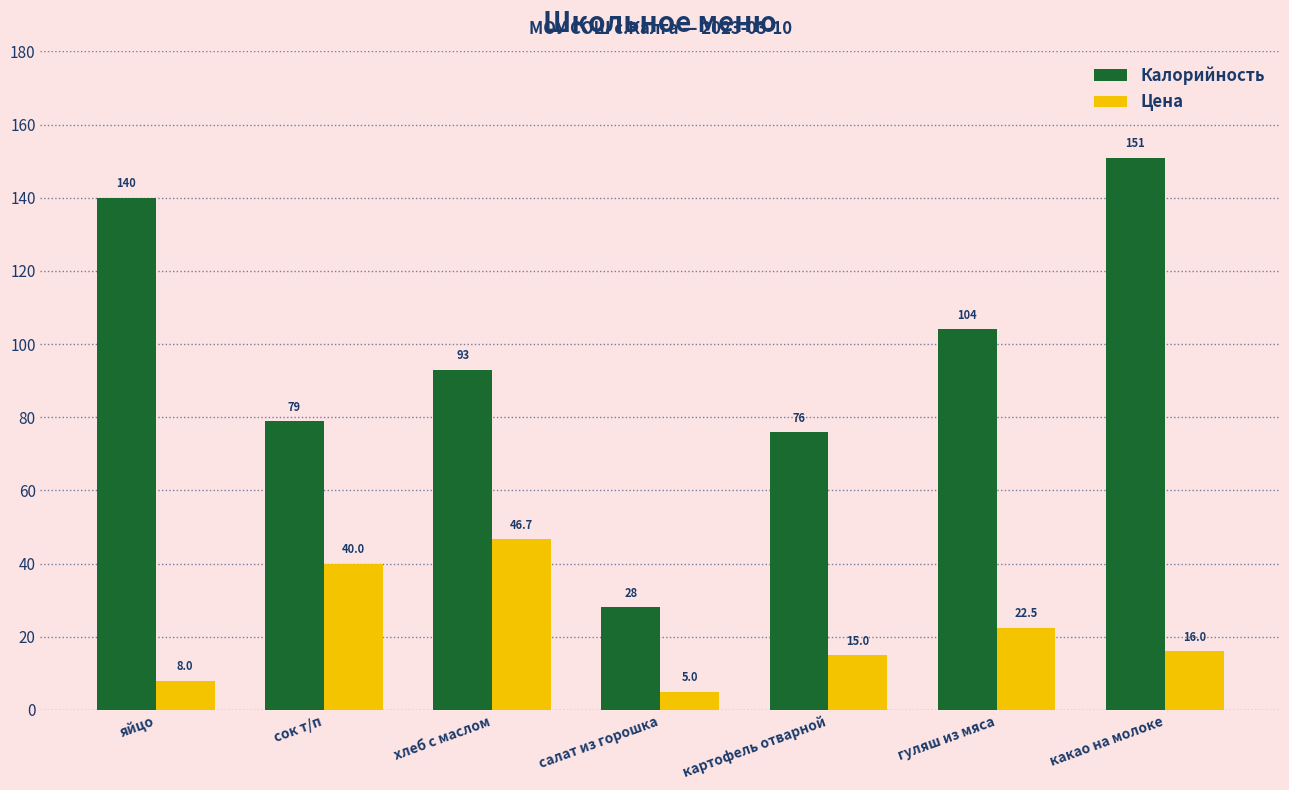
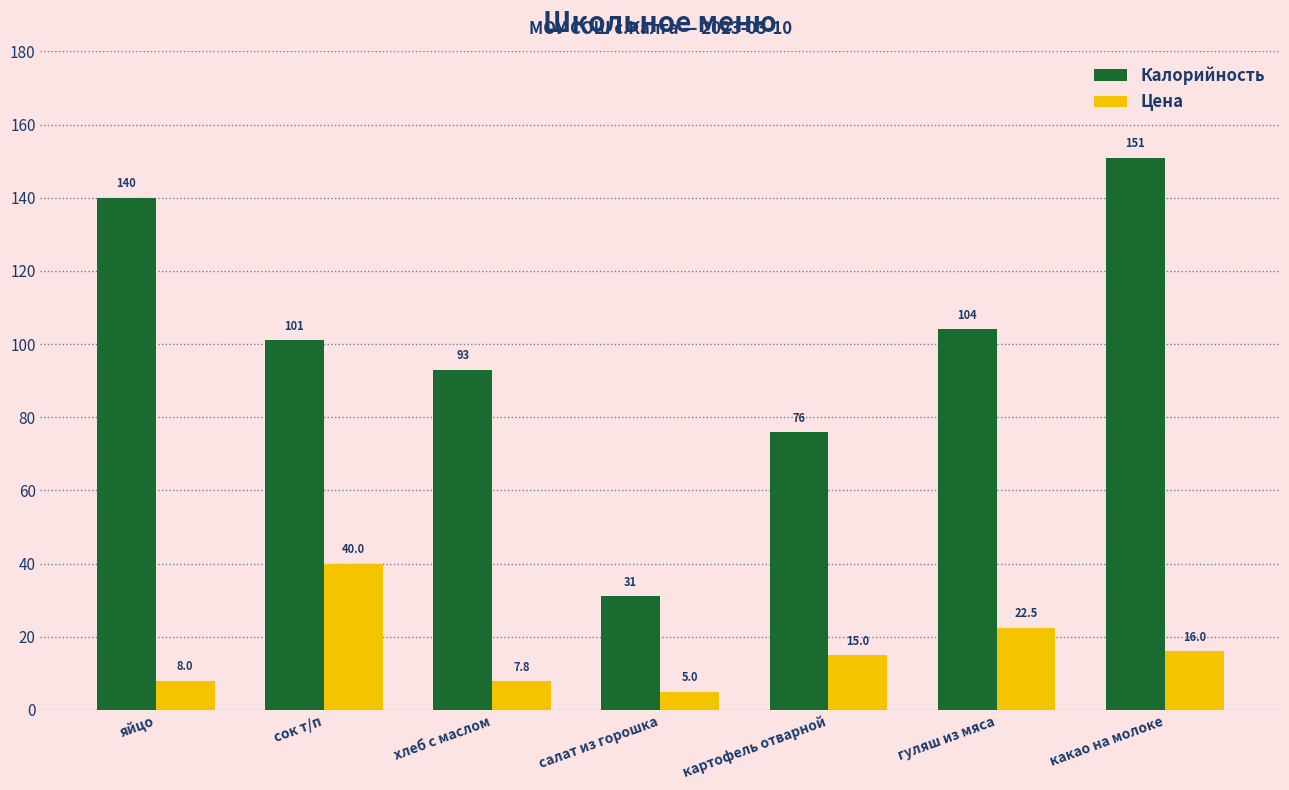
  {
    "Калорийность": {
      "яйцо": 140,
-     "сок т/п": 79,
+     "сок т/п": 101,
      "хлеб с маслом": 93,
-     "салат из горошка": 28,
+     "салат из горошка": 31,
      "картофель отварной": 76,
      "гуляш из мяса": 104,
      "какао на молоке": 151
    },
    "Цена": {
      "яйцо": 8.0,
      "сок т/п": 40.0,
-     "хлеб с маслом": 46.7,
+     "хлеб с маслом": 7.8,
      "салат из горошка": 5.0,
      "картофель отварной": 15.0,
      "гуляш из мяса": 22.5,
      "какао на молоке": 16.0
    }
  }
